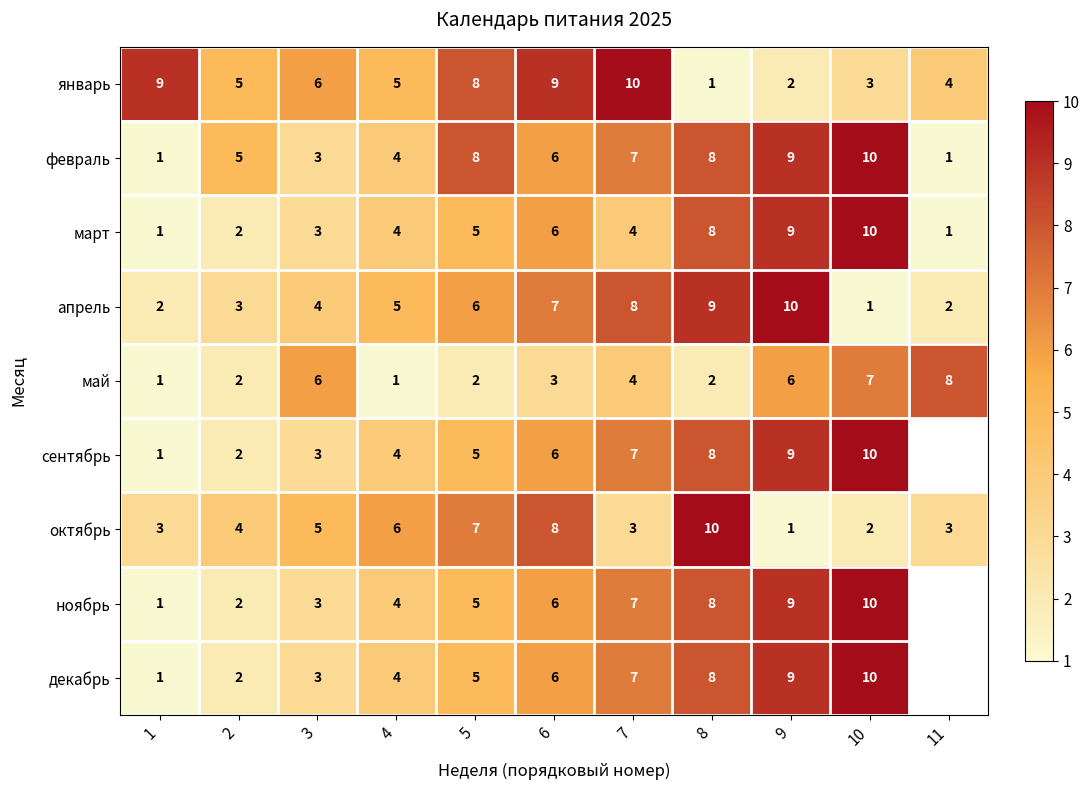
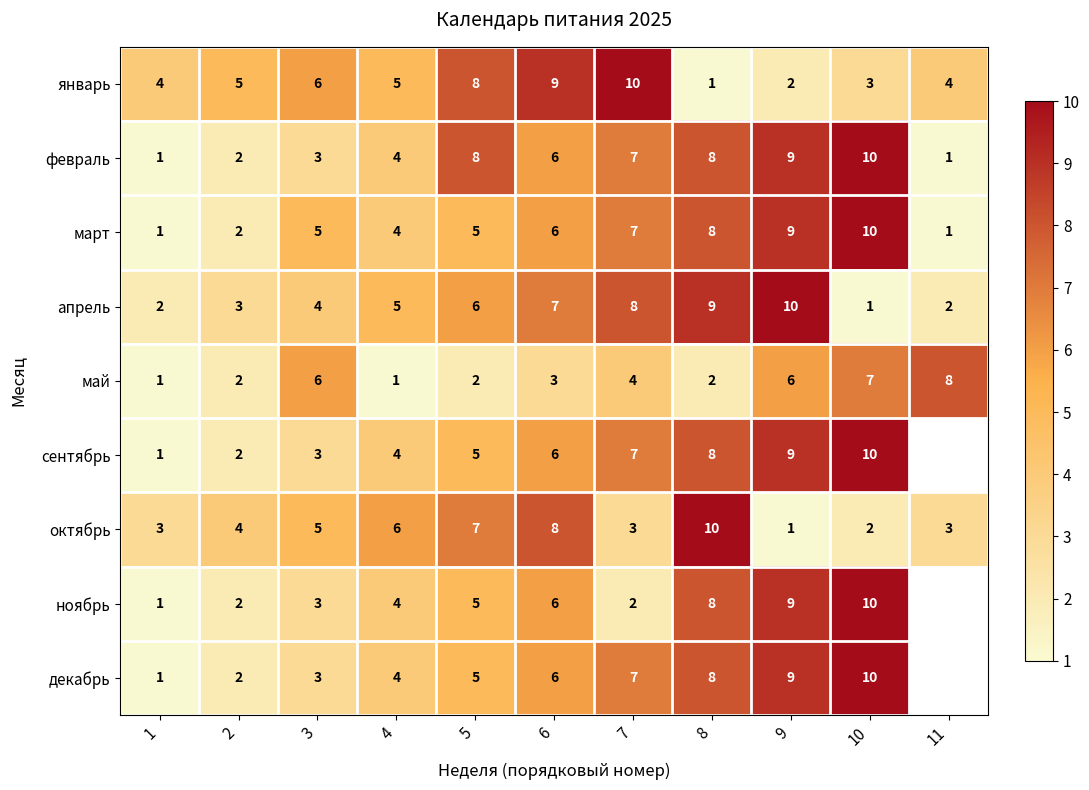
  {
    "январь": {
-     "1": 9,
+     "1": 4,
      "2": 5,
      "3": 6,
      "4": 5,
      "5": 8,
      "6": 9,
      "7": 10,
      "8": 1,
      "9": 2,
      "10": 3,
      "11": 4
    },
    "февраль": {
      "1": 1,
-     "2": 5,
+     "2": 2,
      "3": 3,
      "4": 4,
      "5": 8,
      "6": 6,
      "7": 7,
      "8": 8,
      "9": 9,
      "10": 10,
      "11": 1
    },
    "март": {
      "1": 1,
      "2": 2,
-     "3": 3,
+     "3": 5,
      "4": 4,
      "5": 5,
      "6": 6,
-     "7": 4,
+     "7": 7,
      "8": 8,
      "9": 9,
      "10": 10,
      "11": 1
    },
    "апрель": {
      "1": 2,
      "2": 3,
      "3": 4,
      "4": 5,
      "5": 6,
      "6": 7,
      "7": 8,
      "8": 9,
      "9": 10,
      "10": 1,
      "11": 2
    },
    "май": {
      "1": 1,
      "2": 2,
      "3": 6,
      "4": 1,
      "5": 2,
      "6": 3,
      "7": 4,
      "8": 2,
      "9": 6,
      "10": 7,
      "11": 8
    },
    "сентябрь": {
      "1": 1,
      "2": 2,
      "3": 3,
      "4": 4,
      "5": 5,
      "6": 6,
      "7": 7,
      "8": 8,
      "9": 9,
      "10": 10
    },
    "октябрь": {
      "1": 3,
      "2": 4,
      "3": 5,
      "4": 6,
      "5": 7,
      "6": 8,
      "7": 3,
      "8": 10,
      "9": 1,
      "10": 2,
      "11": 3
    },
    "ноябрь": {
      "1": 1,
      "2": 2,
      "3": 3,
      "4": 4,
      "5": 5,
      "6": 6,
-     "7": 7,
+     "7": 2,
      "8": 8,
      "9": 9,
      "10": 10
    },
    "декабрь": {
      "1": 1,
      "2": 2,
      "3": 3,
      "4": 4,
      "5": 5,
      "6": 6,
      "7": 7,
      "8": 8,
      "9": 9,
      "10": 10
    }
  }
